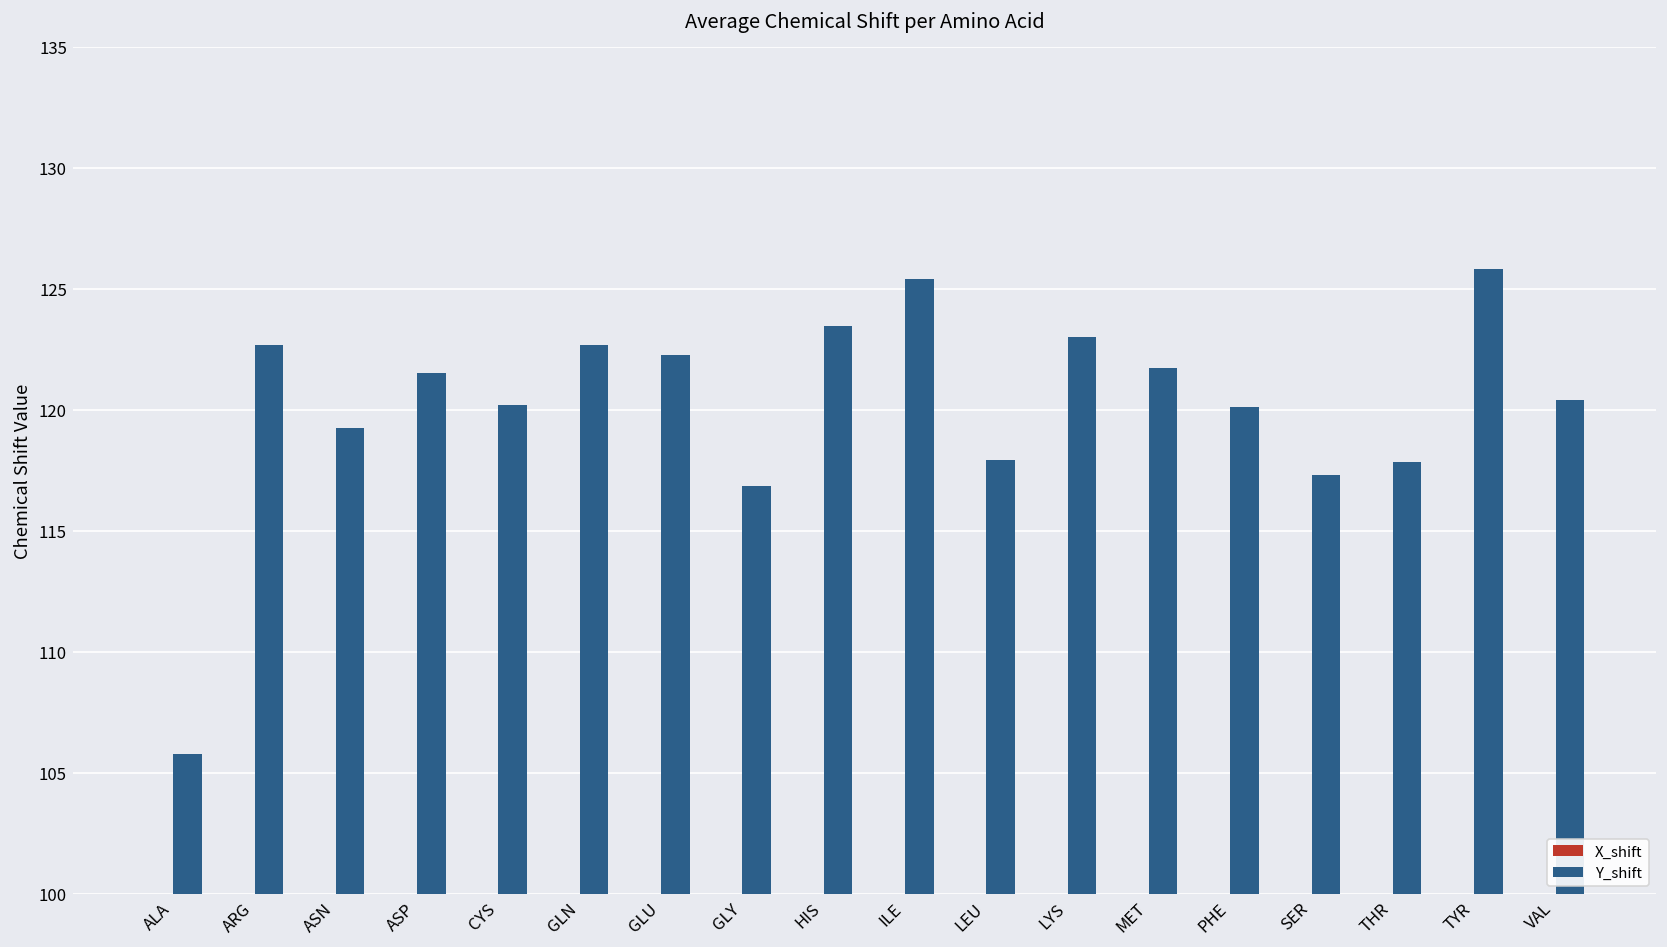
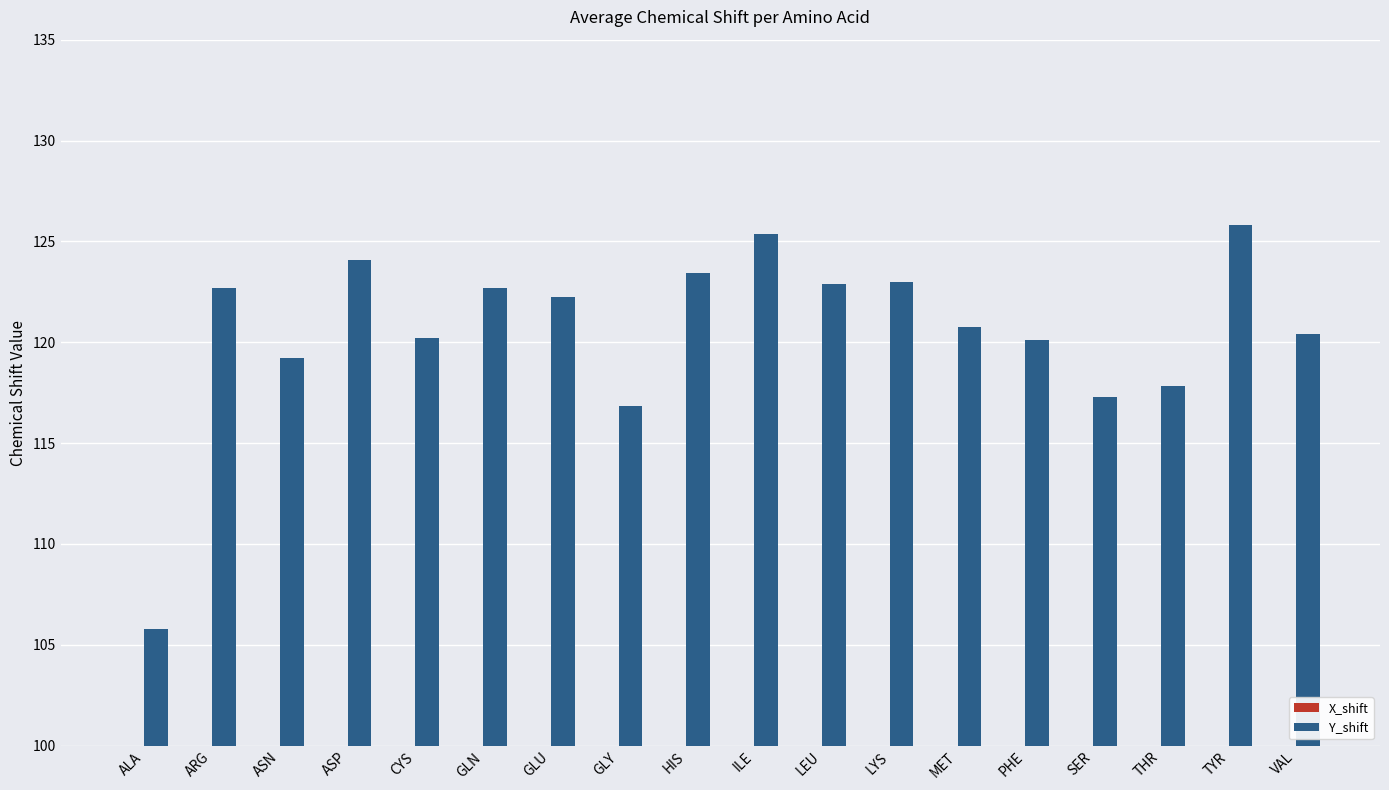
  {
    "Y_shift": {
      "ALA": 105.8,
      "ARG": 122.7,
      "ASN": 119.2,
-     "ASP": 121.5,
+     "ASP": 124.1,
      "CYS": 120.2,
      "GLN": 122.7,
      "GLU": 122.3,
      "GLY": 116.8,
      "HIS": 123.4,
      "ILE": 125.4,
-     "LEU": 117.9,
+     "LEU": 122.9,
      "LYS": 123.0,
-     "MET": 121.7,
+     "MET": 120.7,
      "PHE": 120.1,
      "SER": 117.3,
      "THR": 117.8,
      "TYR": 125.8,
      "VAL": 120.4
    }
  }
